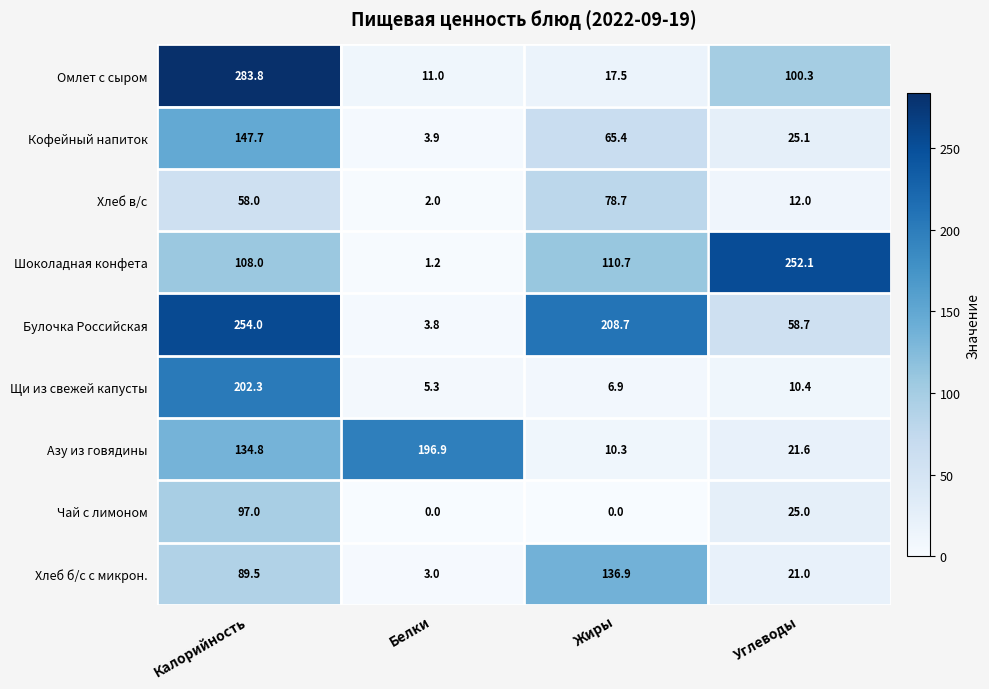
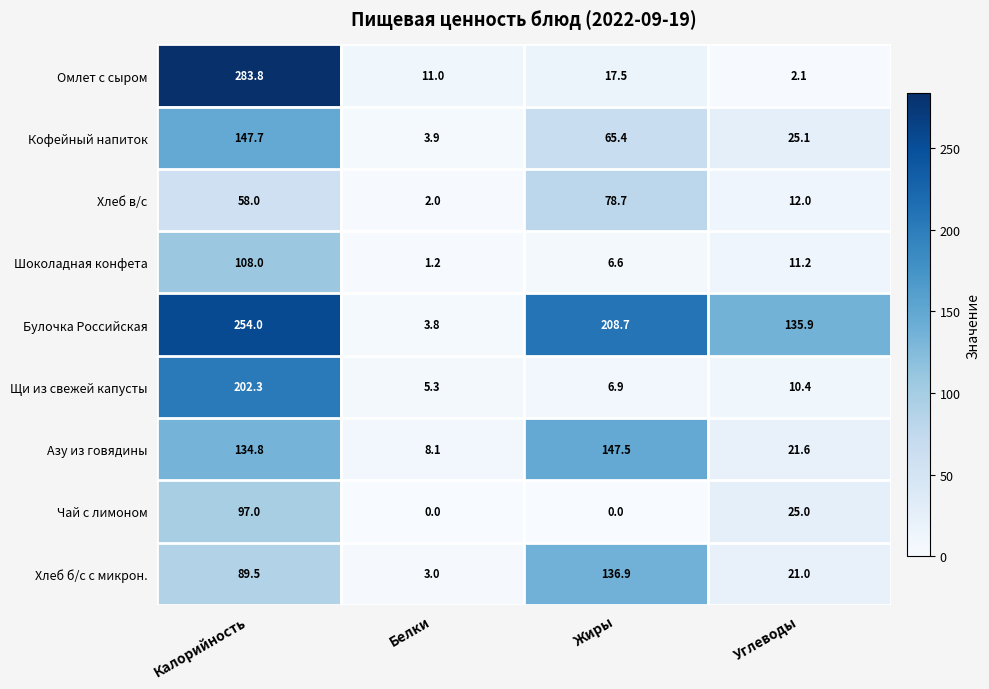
  {
    "Омлет с сыром": {
      "Калорийность": 283.8,
      "Белки": 11.0,
      "Жиры": 17.5,
-     "Углеводы": 100.3
+     "Углеводы": 2.1
    },
    "Кофейный напиток": {
      "Калорийность": 147.7,
      "Белки": 3.9,
      "Жиры": 65.4,
      "Углеводы": 25.1
    },
    "Хлеб в/с": {
      "Калорийность": 58.0,
      "Белки": 2.0,
      "Жиры": 78.7,
      "Углеводы": 12.0
    },
    "Шоколадная конфета": {
      "Калорийность": 108.0,
      "Белки": 1.2,
-     "Жиры": 110.7,
-     "Углеводы": 252.1
+     "Жиры": 6.6,
+     "Углеводы": 11.2
    },
    "Булочка Российская": {
      "Калорийность": 254.0,
      "Белки": 3.8,
      "Жиры": 208.7,
-     "Углеводы": 58.7
+     "Углеводы": 135.9
    },
    "Щи из свежей капусты": {
      "Калорийность": 202.3,
      "Белки": 5.3,
      "Жиры": 6.9,
      "Углеводы": 10.4
    },
    "Азу из говядины": {
      "Калорийность": 134.8,
-     "Белки": 196.9,
-     "Жиры": 10.3,
+     "Белки": 8.1,
+     "Жиры": 147.5,
      "Углеводы": 21.6
    },
    "Чай с лимоном": {
      "Калорийность": 97.0,
      "Белки": 0.0,
      "Жиры": 0.0,
      "Углеводы": 25.0
    },
    "Хлеб б/с с микрон.": {
      "Калорийность": 89.5,
      "Белки": 3.0,
      "Жиры": 136.9,
      "Углеводы": 21.0
    }
  }
